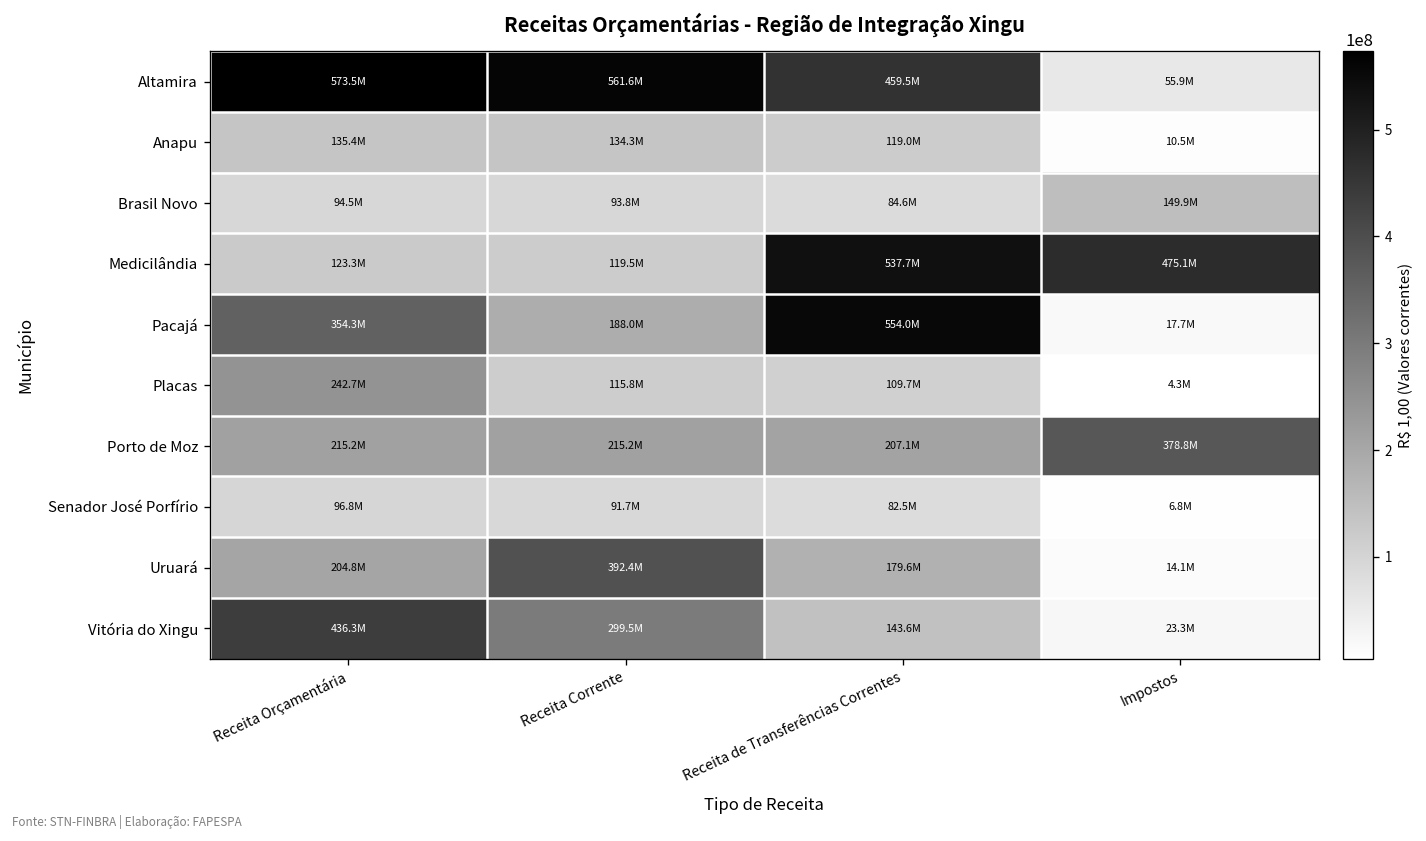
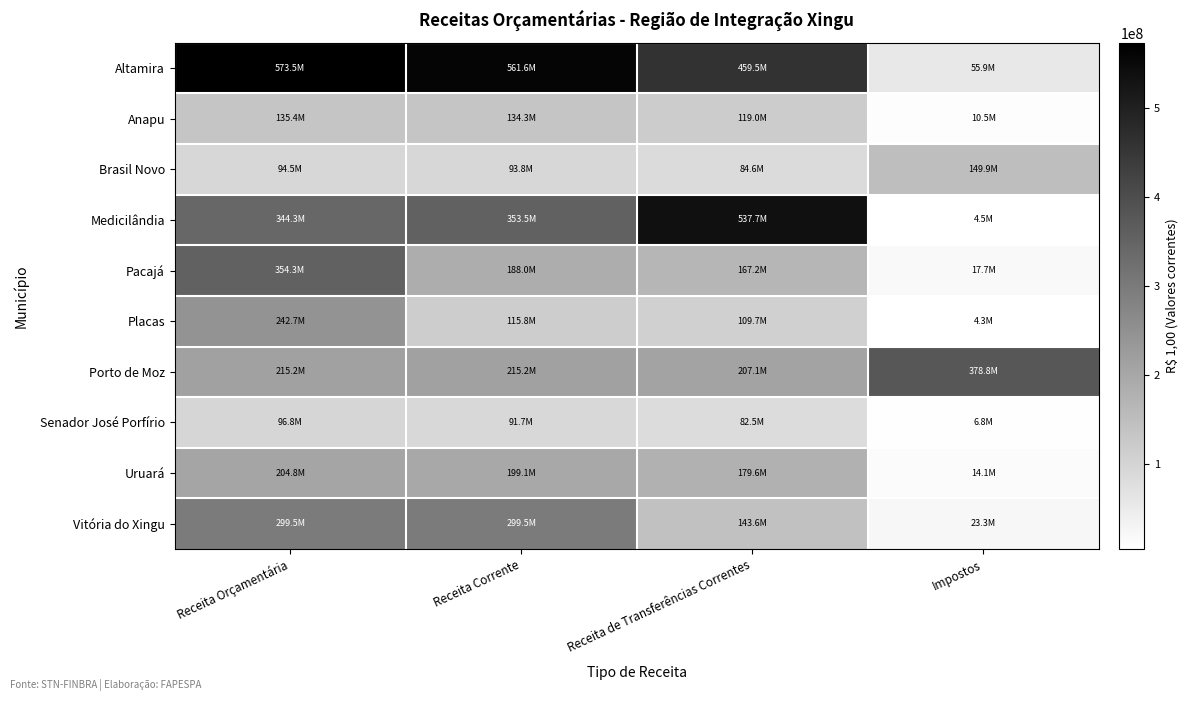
  {
    "Altamira": {
      "Receita Orçamentária": "573.5M",
      "Receita Corrente": "561.6M",
      "Receita de Transferências Correntes": "459.5M",
      "Impostos": "55.9M"
    },
    "Anapu": {
      "Receita Orçamentária": "135.4M",
      "Receita Corrente": "134.3M",
      "Receita de Transferências Correntes": "119.0M",
      "Impostos": "10.5M"
    },
    "Brasil Novo": {
      "Receita Orçamentária": "94.5M",
      "Receita Corrente": "93.8M",
      "Receita de Transferências Correntes": "84.6M",
      "Impostos": "149.9M"
    },
    "Medicilândia": {
-     "Receita Orçamentária": "123.3M",
-     "Receita Corrente": "119.5M",
+     "Receita Orçamentária": "344.3M",
+     "Receita Corrente": "353.5M",
      "Receita de Transferências Correntes": "537.7M",
-     "Impostos": "475.1M"
+     "Impostos": "4.5M"
    },
    "Pacajá": {
      "Receita Orçamentária": "354.3M",
      "Receita Corrente": "188.0M",
-     "Receita de Transferências Correntes": "554.0M",
+     "Receita de Transferências Correntes": "167.2M",
      "Impostos": "17.7M"
    },
    "Placas": {
      "Receita Orçamentária": "242.7M",
      "Receita Corrente": "115.8M",
      "Receita de Transferências Correntes": "109.7M",
      "Impostos": "4.3M"
    },
    "Porto de Moz": {
      "Receita Orçamentária": "215.2M",
      "Receita Corrente": "215.2M",
      "Receita de Transferências Correntes": "207.1M",
      "Impostos": "378.8M"
    },
    "Senador José Porfírio": {
      "Receita Orçamentária": "96.8M",
      "Receita Corrente": "91.7M",
      "Receita de Transferências Correntes": "82.5M",
      "Impostos": "6.8M"
    },
    "Uruará": {
      "Receita Orçamentária": "204.8M",
-     "Receita Corrente": "392.4M",
+     "Receita Corrente": "199.1M",
      "Receita de Transferências Correntes": "179.6M",
      "Impostos": "14.1M"
    },
    "Vitória do Xingu": {
-     "Receita Orçamentária": "436.3M",
+     "Receita Orçamentária": "299.5M",
      "Receita Corrente": "299.5M",
      "Receita de Transferências Correntes": "143.6M",
      "Impostos": "23.3M"
    }
  }
